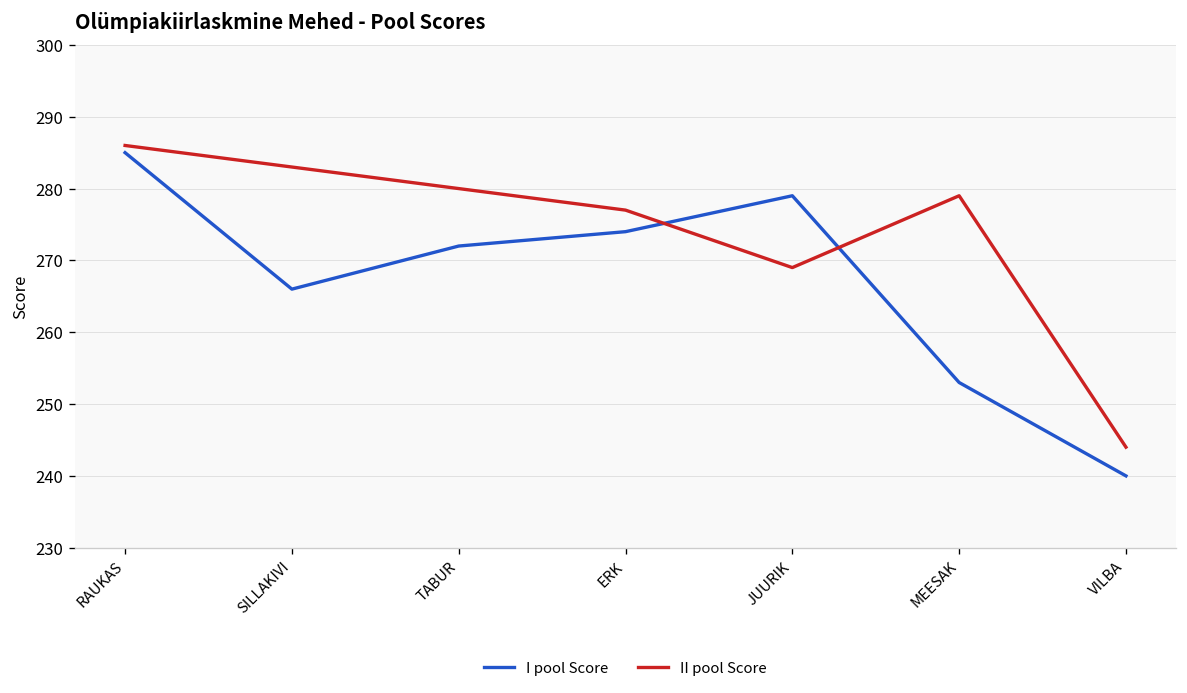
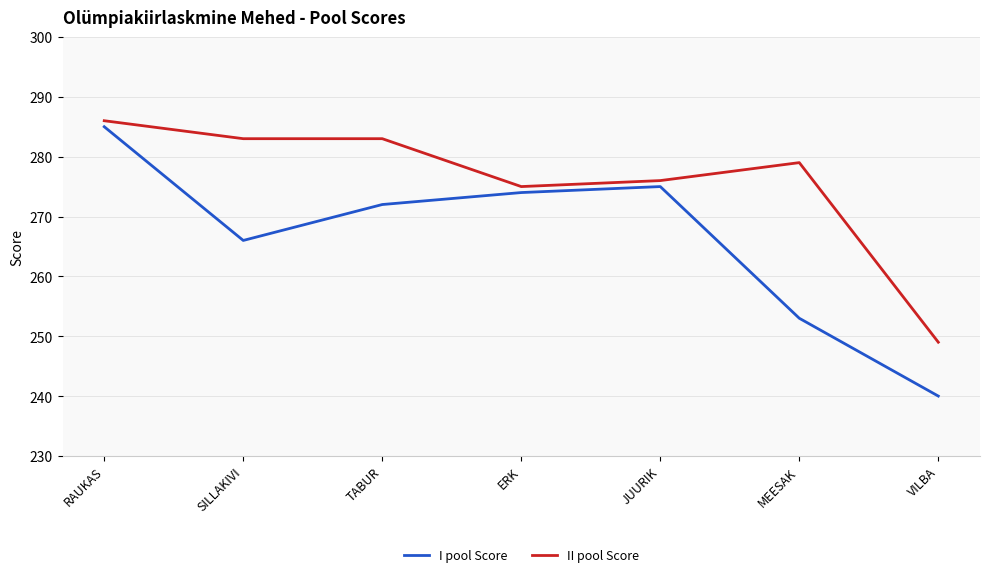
  {
    "I pool Score": {
      "RAUKAS": 285,
      "SILLAKIVI": 266,
      "TABUR": 272,
      "ERK": 274,
-     "JUURIK": 279,
+     "JUURIK": 275,
      "MEESAK": 253,
      "VILBA": 240
    },
    "II pool Score": {
      "RAUKAS": 286,
      "SILLAKIVI": 283,
-     "TABUR": 280,
-     "ERK": 277,
-     "JUURIK": 269,
+     "TABUR": 283,
+     "ERK": 275,
+     "JUURIK": 276,
      "MEESAK": 279,
-     "VILBA": 244
+     "VILBA": 249
    }
  }
